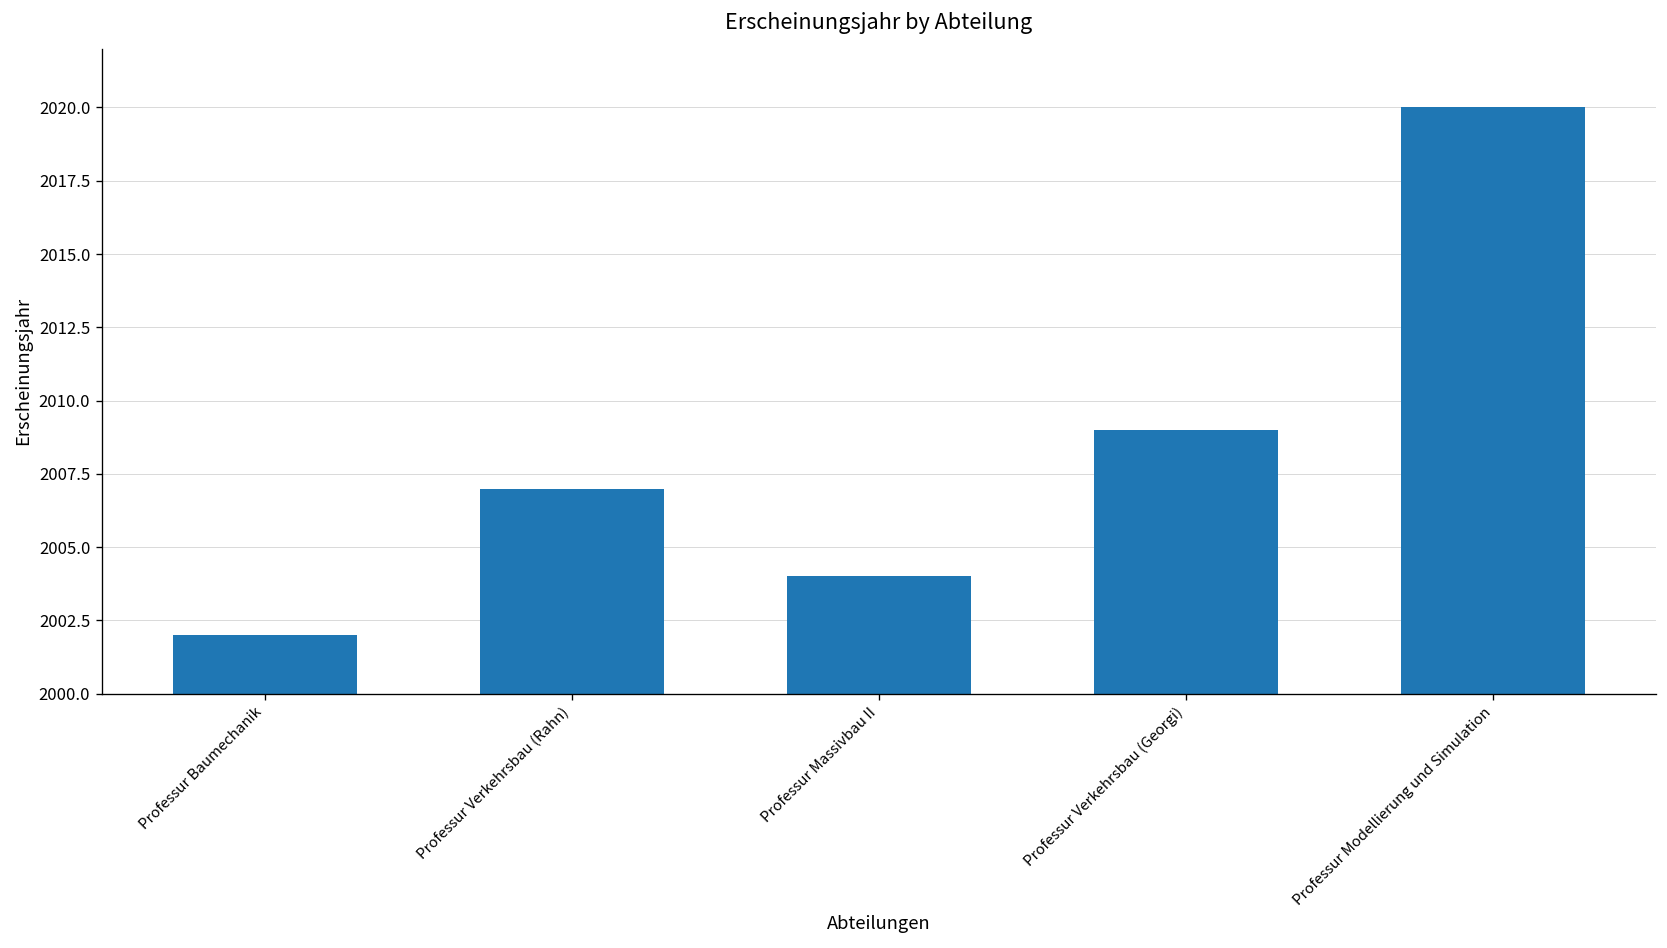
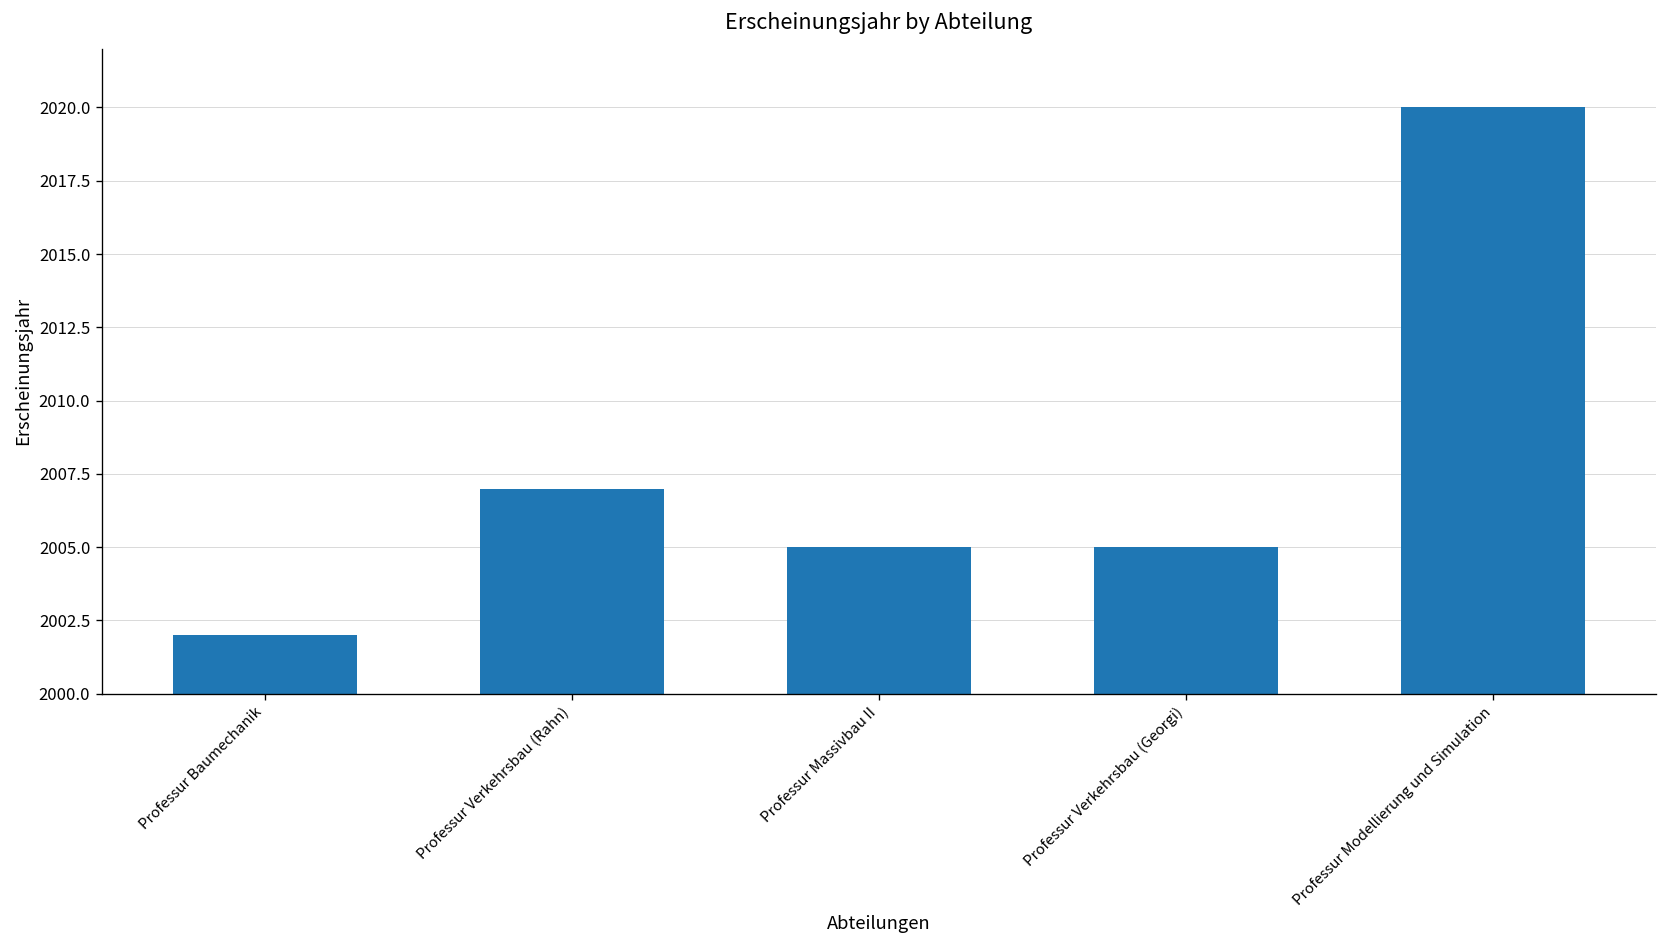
  {
    "Professur Baumechanik": 2002,
    "Professur Verkehrsbau (Rahn)": 2007,
-   "Professur Massivbau II": 2004,
-   "Professur Verkehrsbau (Georgi)": 2009,
+   "Professur Massivbau II": 2005,
+   "Professur Verkehrsbau (Georgi)": 2005,
    "Professur Modellierung und Simulation": 2020
  }
